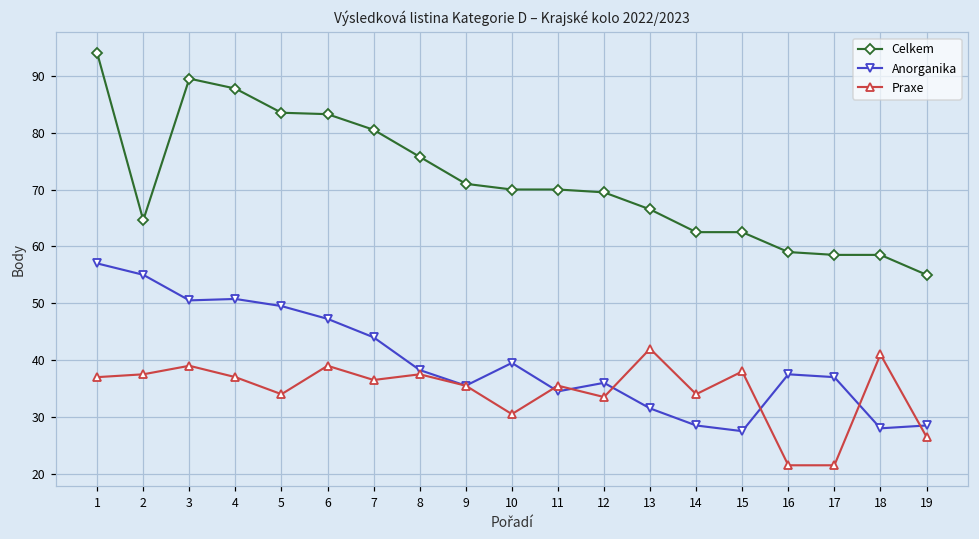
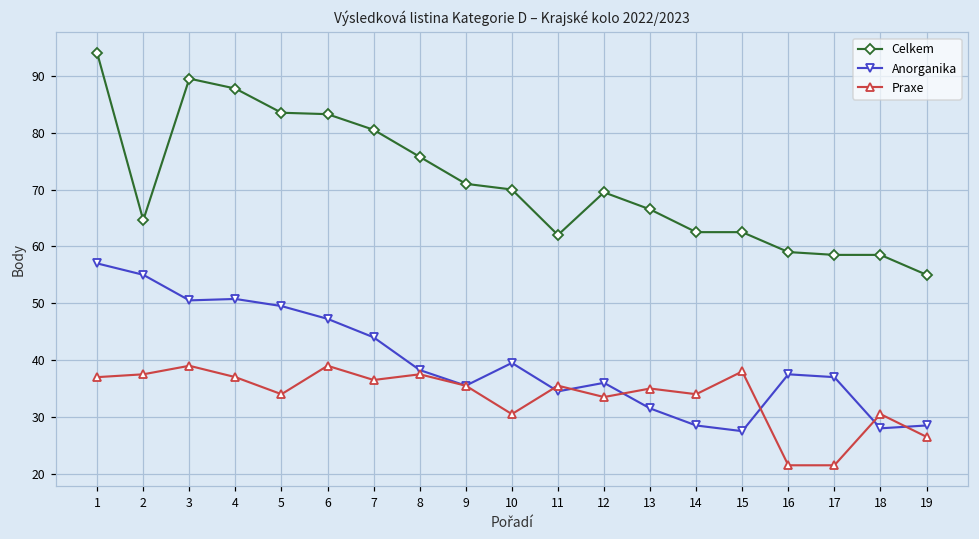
  {
    "Celkem": {
      "1": 94,
      "2": 65,
      "3": 90,
      "4": 88,
      "5": 84,
      "6": 83,
      "7": 81,
      "8": 76,
      "9": 71,
      "10": 70,
-     "11": 70,
+     "11": 62,
      "12": 70,
      "13": 67,
      "14": 63,
      "15": 63,
      "16": 59,
      "17": 59,
      "18": 59,
      "19": 55
    },
    "Anorganika": {
      "1": 57,
      "2": 55,
      "3": 51,
      "4": 51,
      "5": 50,
      "6": 47,
      "7": 44,
      "8": 38,
      "10": 40,
      "11": 35,
      "12": 36,
      "13": 32,
      "14": 29,
      "15": 28,
      "16": 38,
      "17": 37,
      "18": 28,
      "19": 29
    },
    "Praxe": {
      "1": 37,
      "2": 38,
      "3": 39,
      "4": 37,
      "5": 34,
      "6": 39,
      "7": 37,
      "8": 38,
      "10": 31,
      "11": 36,
      "12": 34,
-     "13": 42,
+     "13": 35,
      "14": 34,
      "15": 38,
      "16": 22,
      "17": 22,
-     "18": 41,
+     "18": 31,
      "19": 27
    }
  }
